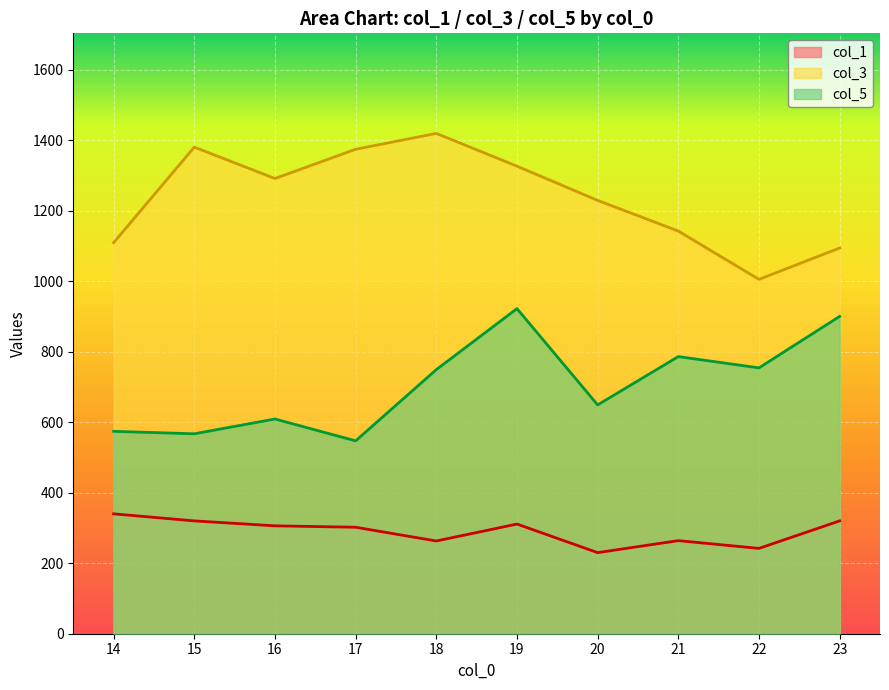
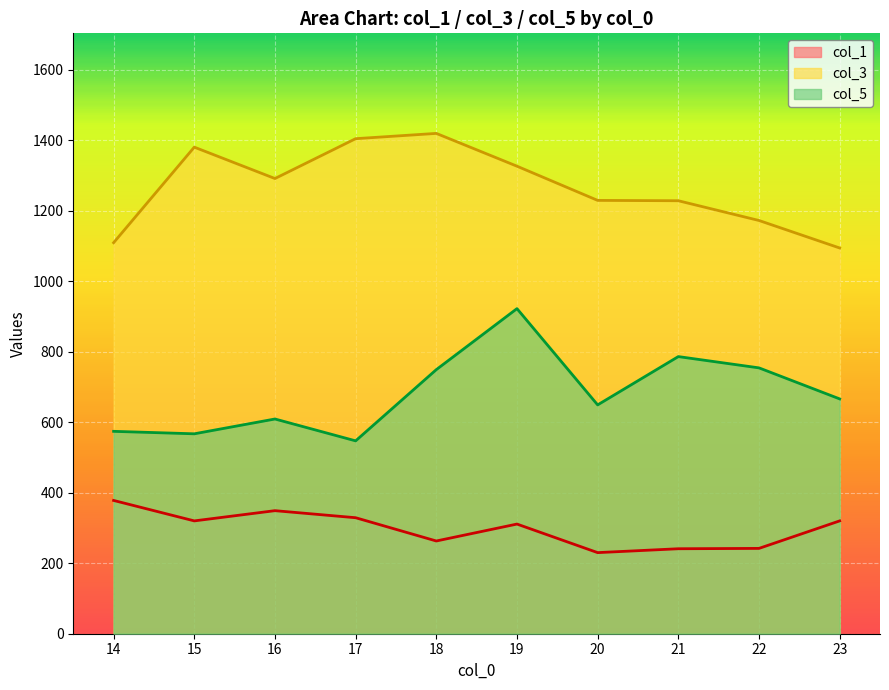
  {
    "col_1": {
-     "14": 340,
+     "14": 380,
      "15": 320,
-     "16": 310,
-     "17": 300,
+     "16": 350,
+     "17": 330,
      "18": 260,
      "19": 310,
      "20": 230,
-     "21": 260,
+     "21": 240,
      "22": 240,
      "23": 320
    },
    "col_3": {
      "14": 1110,
      "15": 1380,
      "16": 1290,
-     "17": 1370,
+     "17": 1400,
      "18": 1420,
      "19": 1330,
      "20": 1230,
-     "21": 1140,
-     "22": 1010,
+     "21": 1230,
+     "22": 1170,
      "23": 1090
    },
    "col_5": {
      "14": 570,
      "15": 570,
      "16": 610,
      "17": 550,
      "18": 750,
      "19": 920,
      "20": 650,
      "21": 790,
      "22": 750,
-     "23": 900
+     "23": 670
    }
  }
